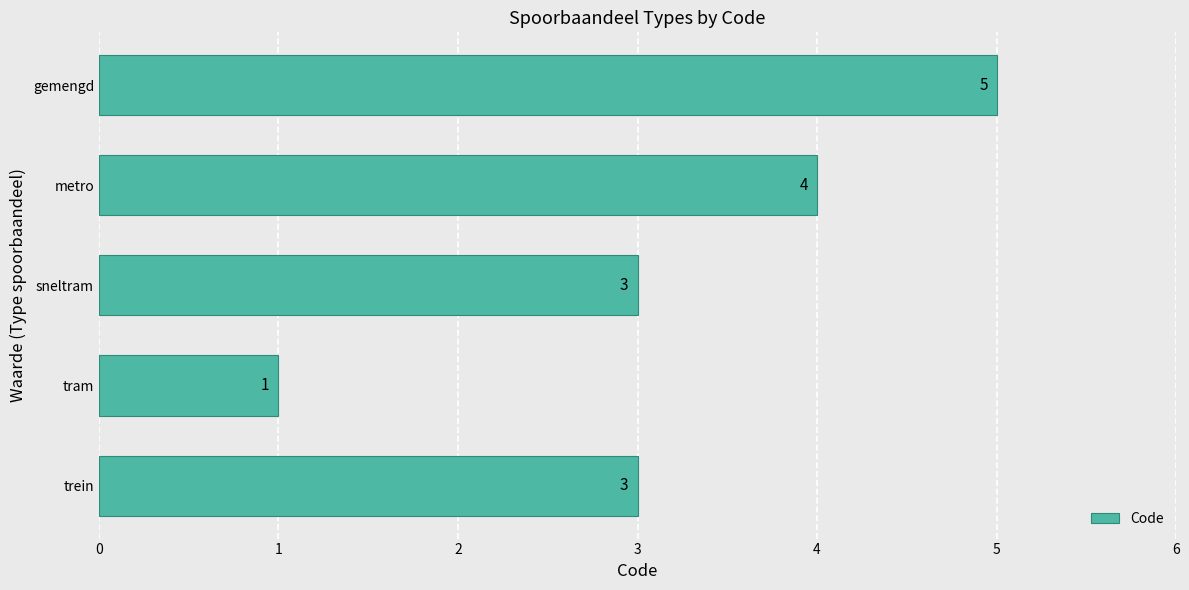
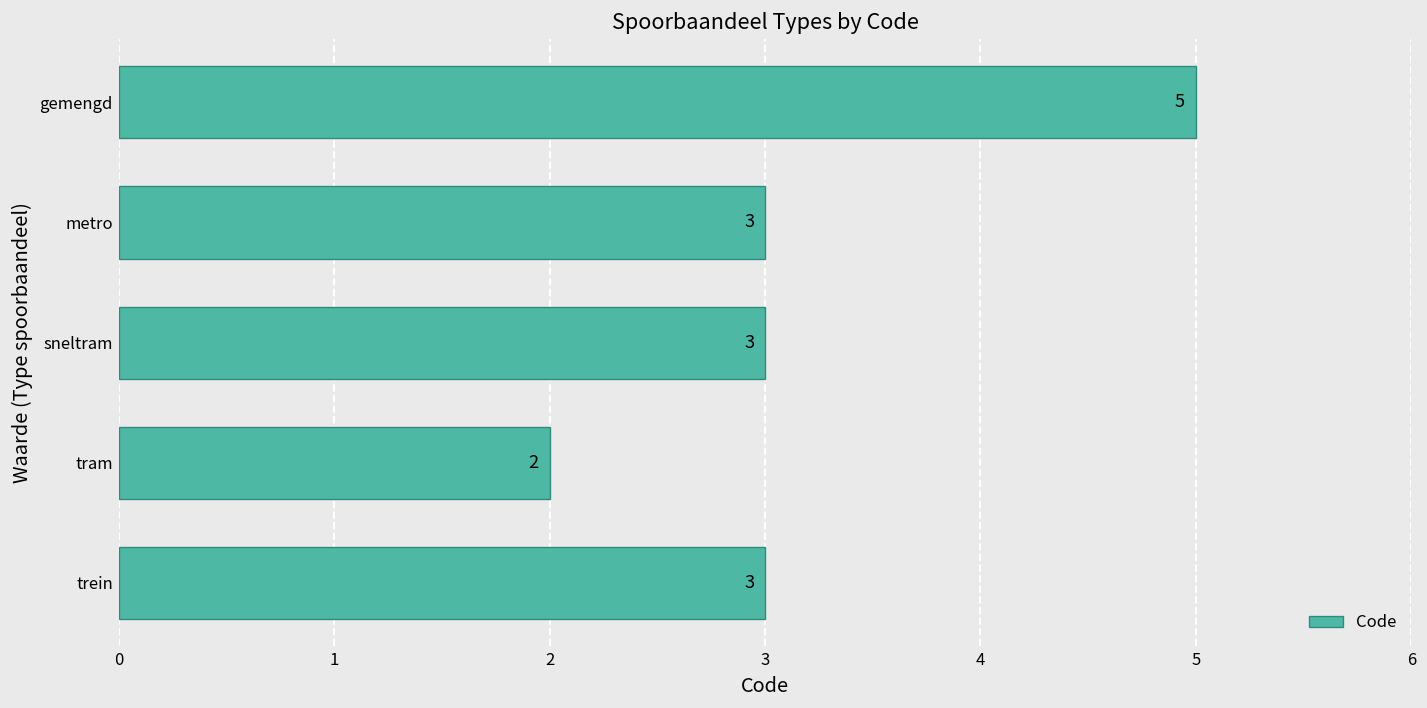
  {
    "gemengd": 5,
-   "metro": 4,
+   "metro": 3,
    "sneltram": 3,
-   "tram": 1,
+   "tram": 2,
    "trein": 3
  }
